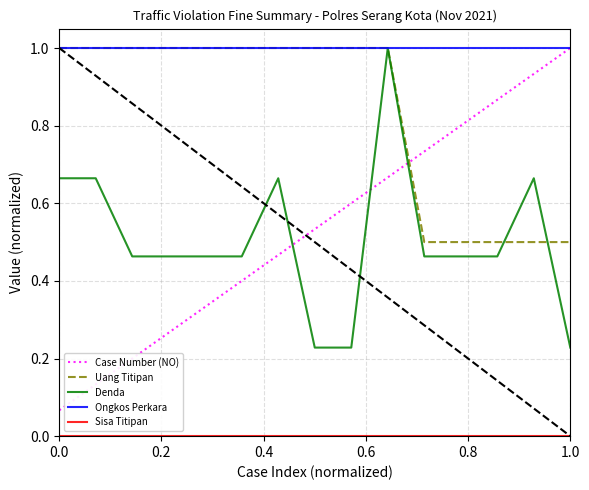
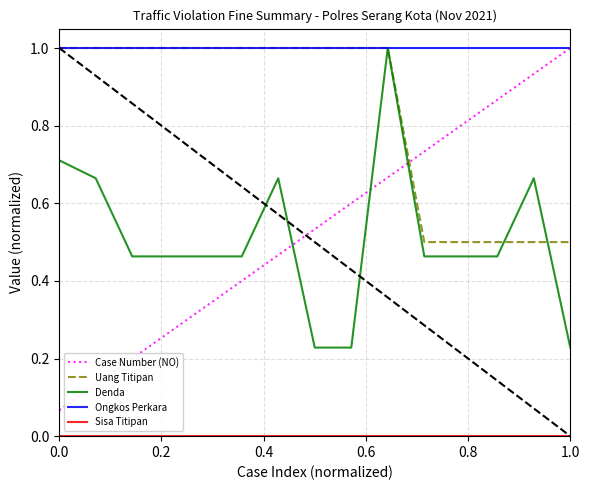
  {
    "Case Number (NO)": {
      "0.0": 0.07
    },
    "Uang Titipan": {
      "1.0": 0.50
    },
    "Denda": {
-     "0.0": 0.66,
+     "0.0": 0.71,
      "1.0": 0.23
    },
    "Sisa Titipan": {
      "0.0": 0.00
    }
  }
